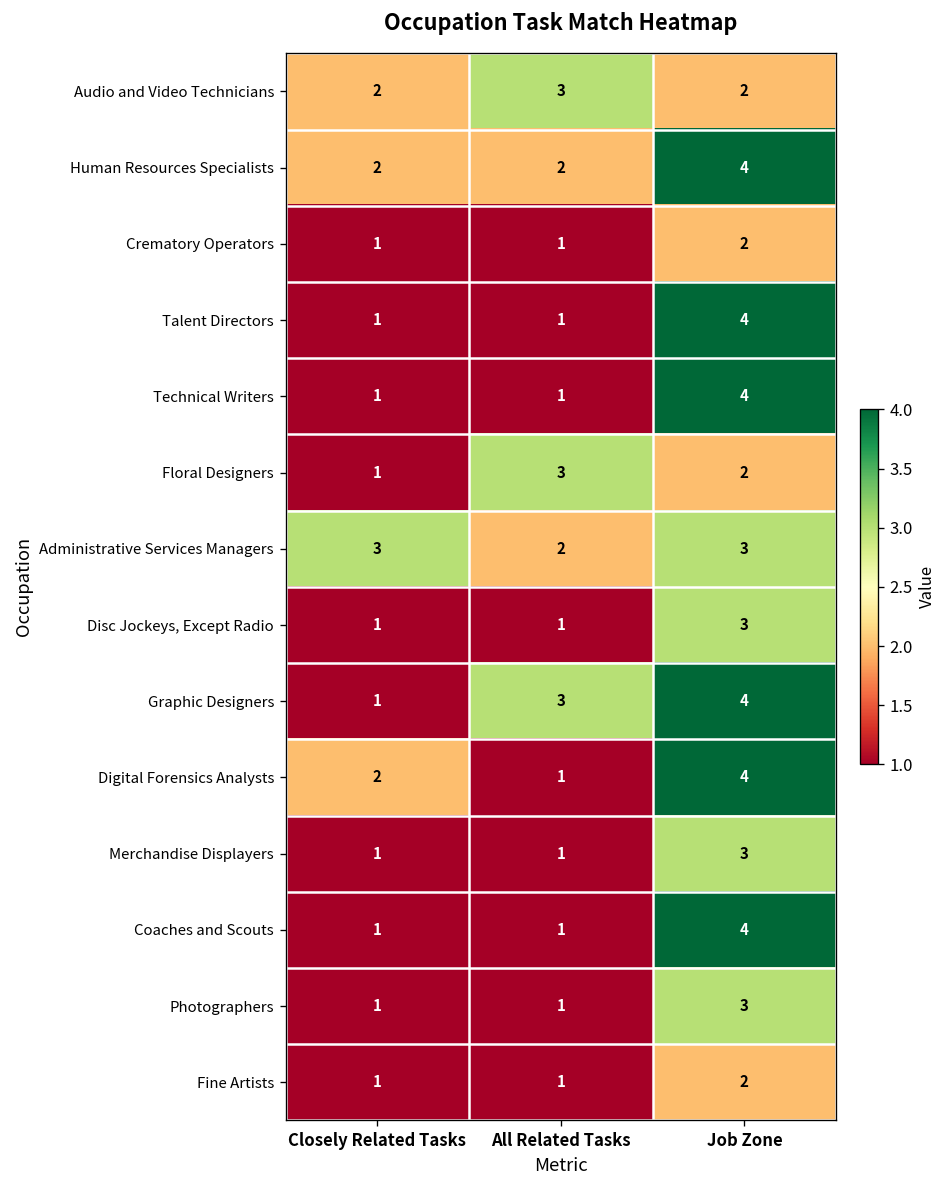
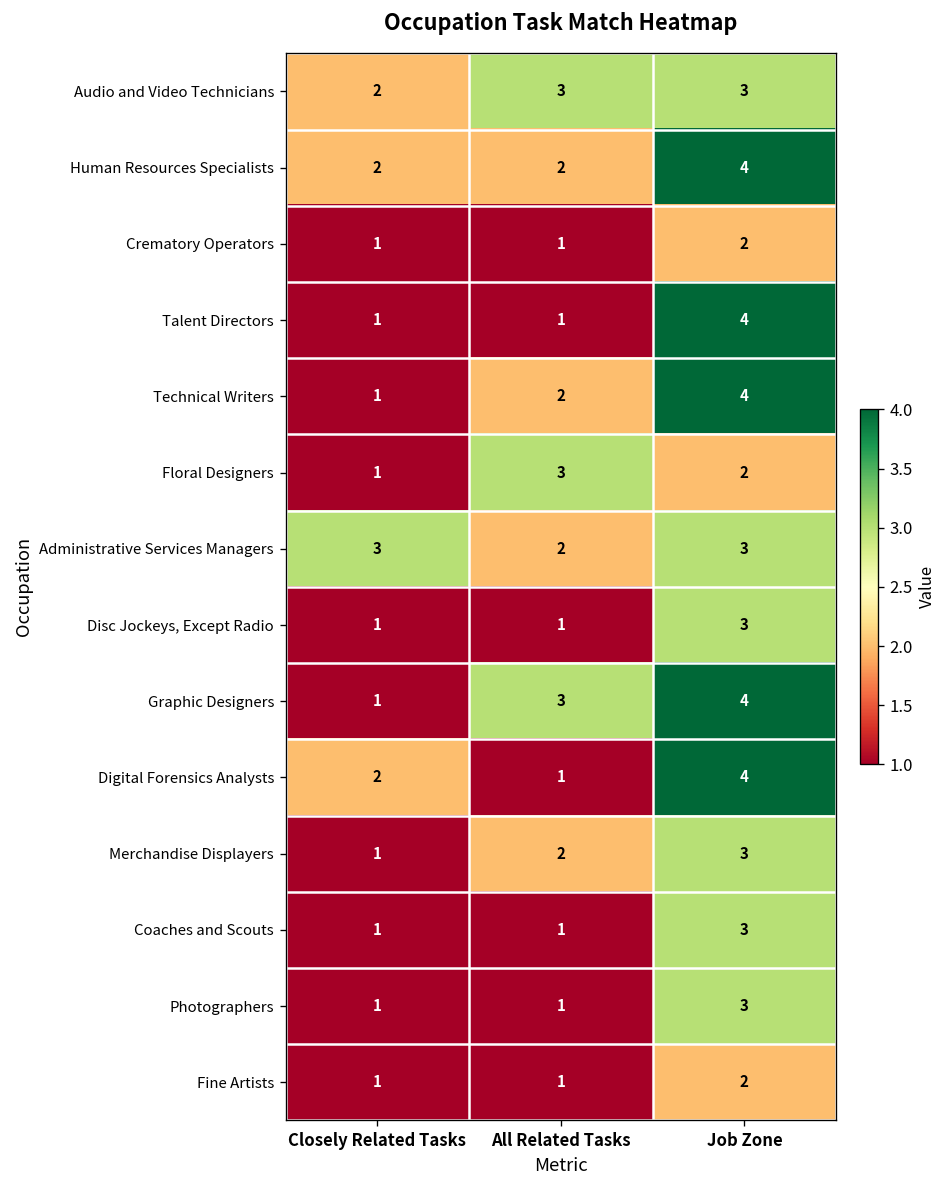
  {
    "Audio and Video Technicians": {
      "Closely Related Tasks": 2,
      "All Related Tasks": 3,
-     "Job Zone": 2
+     "Job Zone": 3
    },
    "Human Resources Specialists": {
      "Closely Related Tasks": 2,
      "All Related Tasks": 2,
      "Job Zone": 4
    },
    "Crematory Operators": {
      "Closely Related Tasks": 1,
      "All Related Tasks": 1,
      "Job Zone": 2
    },
    "Talent Directors": {
      "Closely Related Tasks": 1,
      "All Related Tasks": 1,
      "Job Zone": 4
    },
    "Technical Writers": {
      "Closely Related Tasks": 1,
-     "All Related Tasks": 1,
+     "All Related Tasks": 2,
      "Job Zone": 4
    },
    "Floral Designers": {
      "Closely Related Tasks": 1,
      "All Related Tasks": 3,
      "Job Zone": 2
    },
    "Administrative Services Managers": {
      "Closely Related Tasks": 3,
      "All Related Tasks": 2,
      "Job Zone": 3
    },
    "Disc Jockeys, Except Radio": {
      "Closely Related Tasks": 1,
      "All Related Tasks": 1,
      "Job Zone": 3
    },
    "Graphic Designers": {
      "Closely Related Tasks": 1,
      "All Related Tasks": 3,
      "Job Zone": 4
    },
    "Digital Forensics Analysts": {
      "Closely Related Tasks": 2,
      "All Related Tasks": 1,
      "Job Zone": 4
    },
    "Merchandise Displayers": {
      "Closely Related Tasks": 1,
-     "All Related Tasks": 1,
+     "All Related Tasks": 2,
      "Job Zone": 3
    },
    "Coaches and Scouts": {
      "Closely Related Tasks": 1,
      "All Related Tasks": 1,
-     "Job Zone": 4
+     "Job Zone": 3
    },
    "Photographers": {
      "Closely Related Tasks": 1,
      "All Related Tasks": 1,
      "Job Zone": 3
    },
    "Fine Artists": {
      "Closely Related Tasks": 1,
      "All Related Tasks": 1,
      "Job Zone": 2
    }
  }
